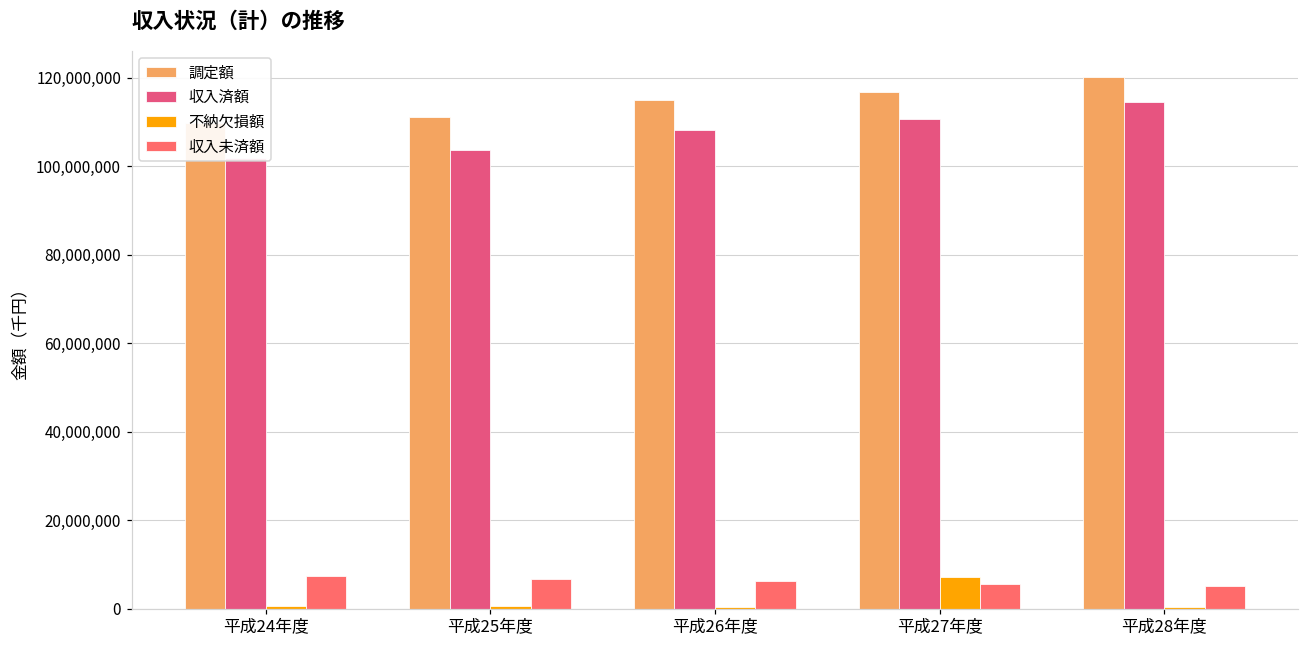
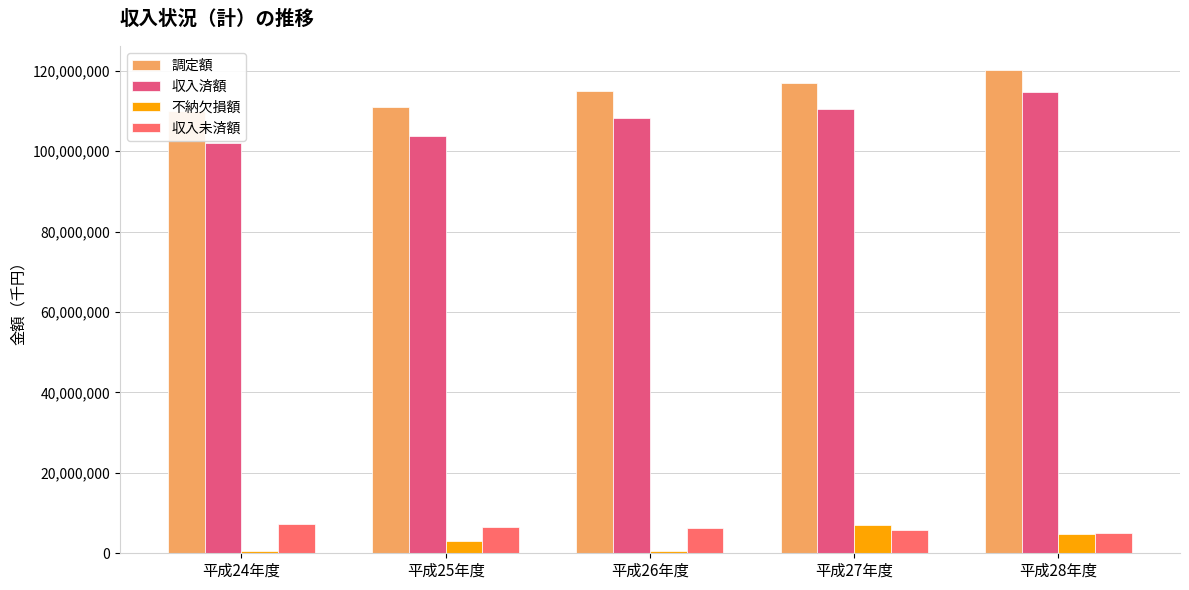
  {
    "不納欠損額": {
-     "平成25年度": "1,000,000",
+     "平成25年度": "3,000,000",
      "平成27年度": "7,000,000",
-     "平成28年度": "0"
+     "平成28年度": "5,000,000"
    }
  }
